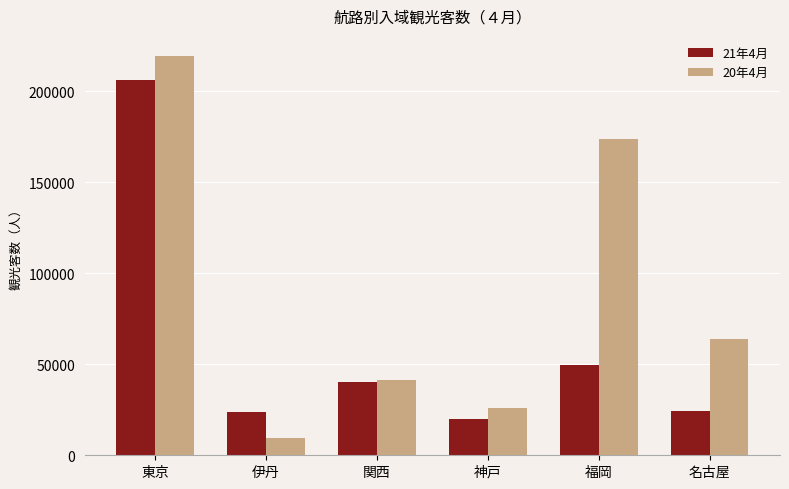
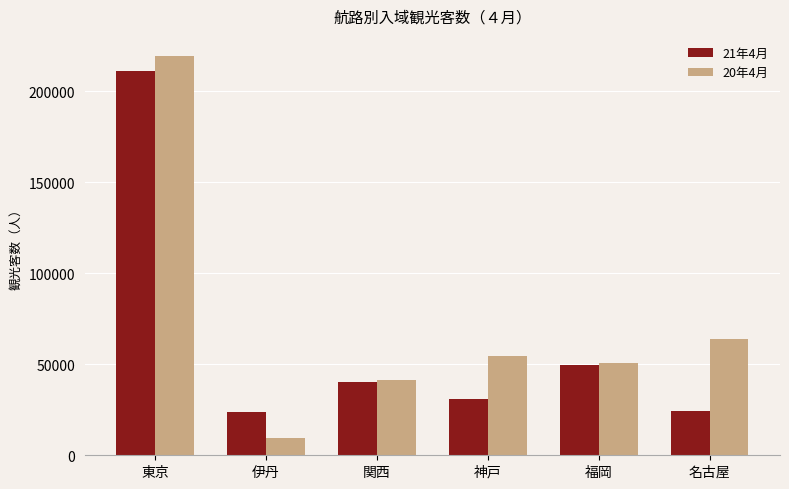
  {
    "21年4月": {
-     "東京": 206000,
+     "東京": 211000,
      "伊丹": 24000,
      "関西": 40000,
-     "神戸": 20000,
+     "神戸": 31000,
      "福岡": 50000,
      "名古屋": 24000
    },
    "20年4月": {
      "東京": 219000,
      "伊丹": 9000,
      "関西": 41000,
-     "神戸": 26000,
-     "福岡": 174000,
+     "神戸": 55000,
+     "福岡": 51000,
      "名古屋": 64000
    }
  }
